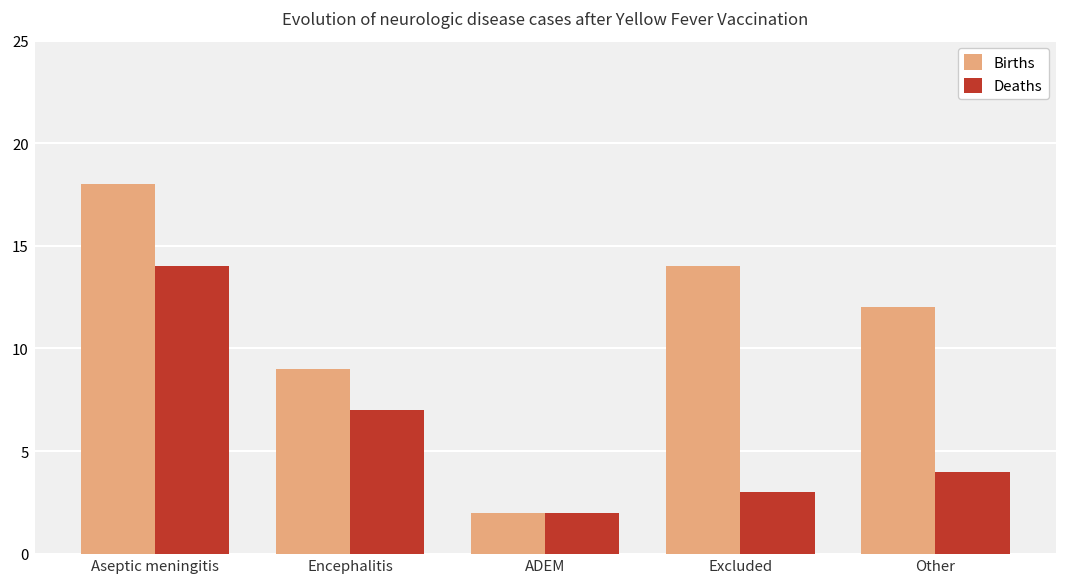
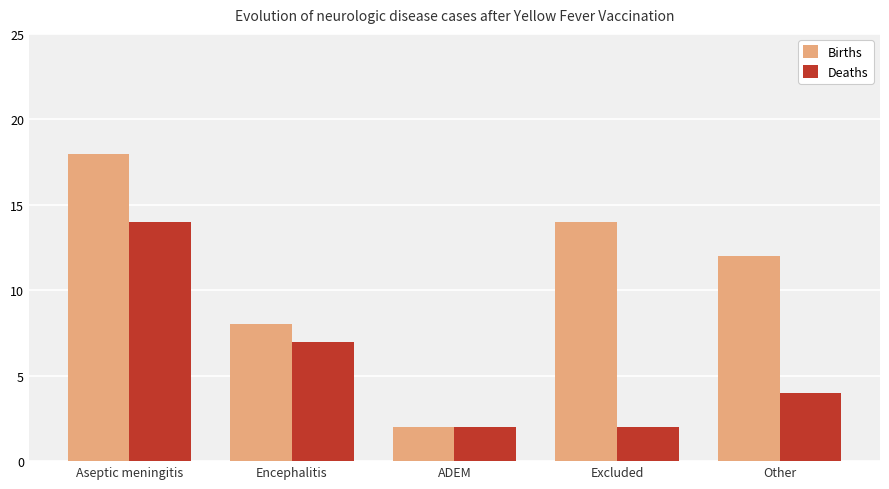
  {
    "Births": {
      "Aseptic meningitis": 18,
-     "Encephalitis": 9,
+     "Encephalitis": 8,
      "ADEM": 2,
      "Excluded": 14,
      "Other": 12
    },
    "Deaths": {
      "Aseptic meningitis": 14,
      "Encephalitis": 7,
      "ADEM": 2,
-     "Excluded": 3,
+     "Excluded": 2,
      "Other": 4
    }
  }
